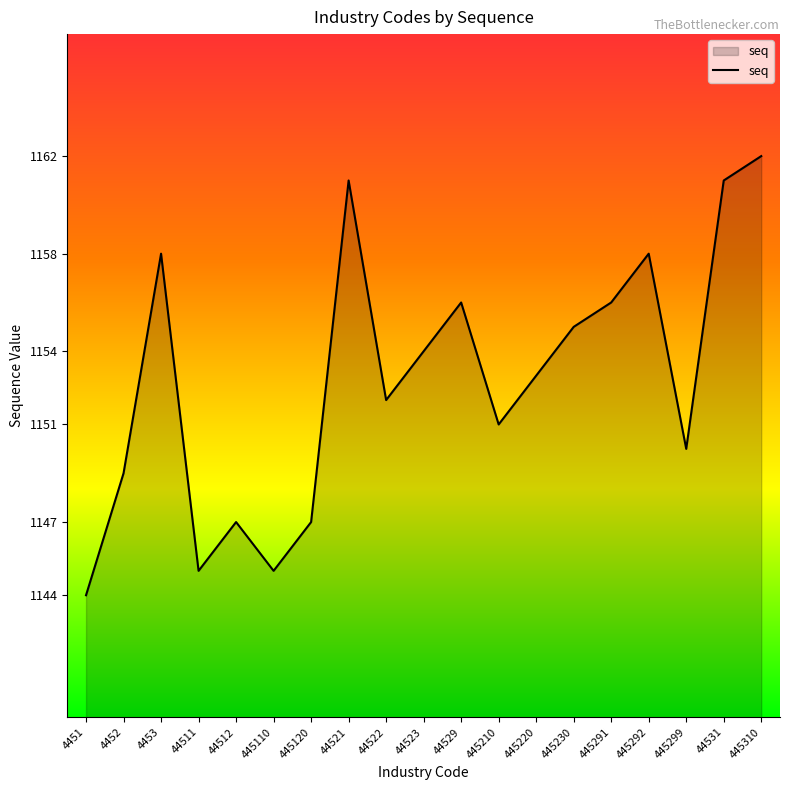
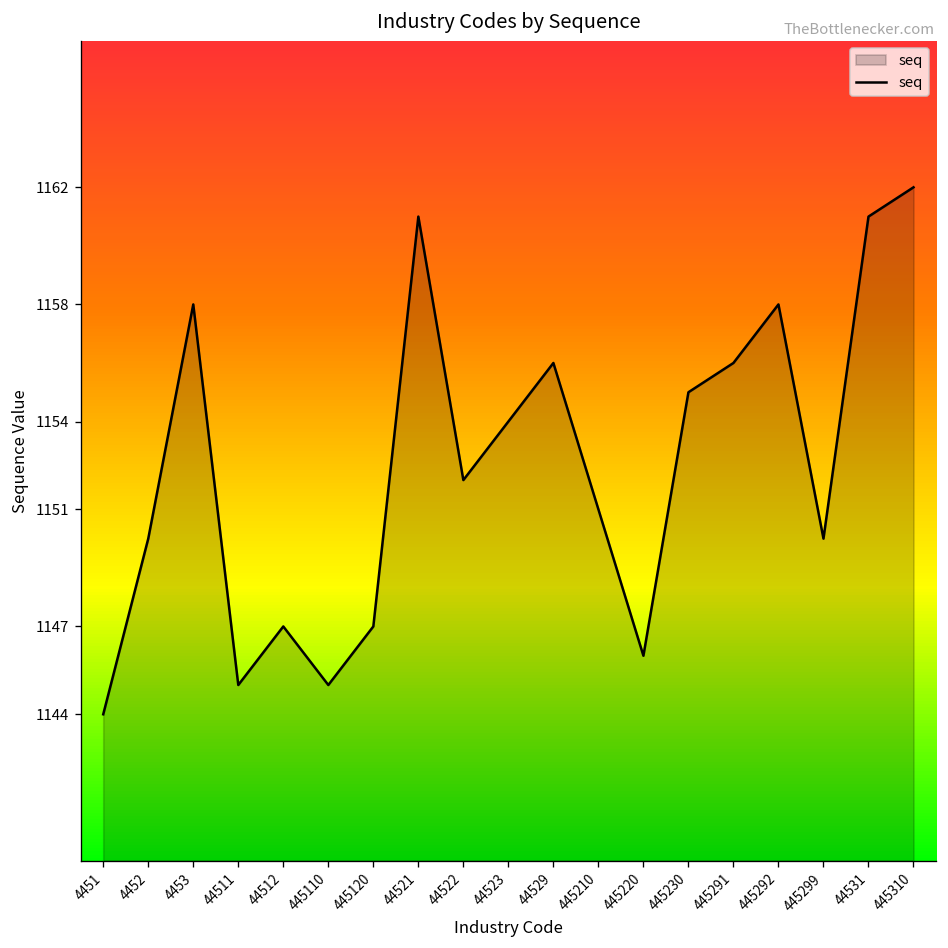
  {
    "4451": 1144,
-   "4452": 1149,
+   "4452": 1150,
    "4453": 1158,
    "44511": 1145,
    "44512": 1147,
    "445110": 1145,
    "445120": 1147,
    "44521": 1161,
    "44522": 1152,
    "44523": 1154,
    "44529": 1156,
    "445210": 1151,
-   "445220": 1153,
+   "445220": 1146,
    "445230": 1155,
    "445291": 1156,
    "445292": 1158,
    "445299": 1150,
    "44531": 1161,
    "445310": 1162
  }
